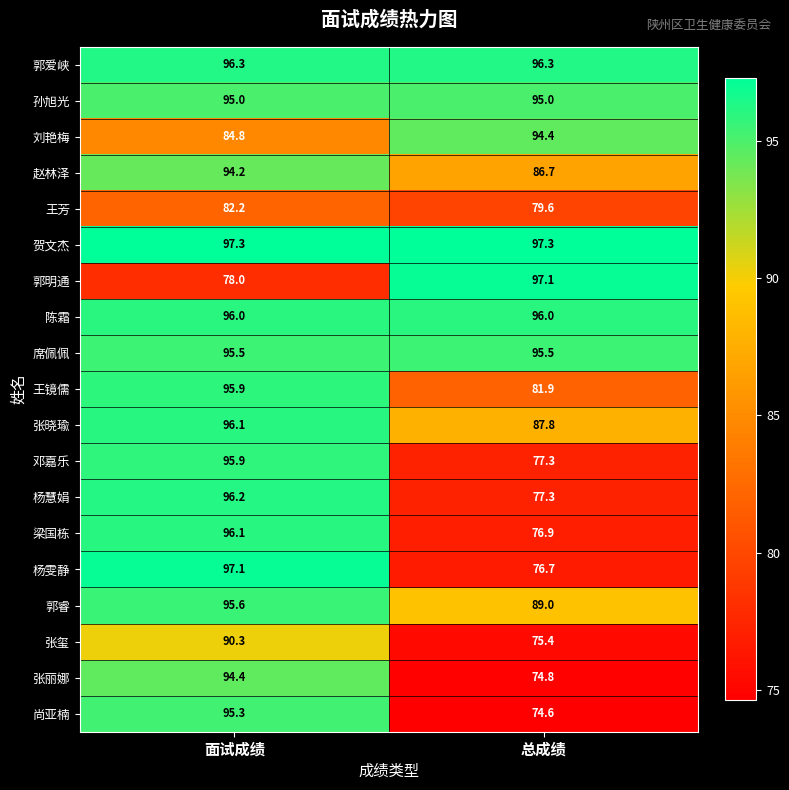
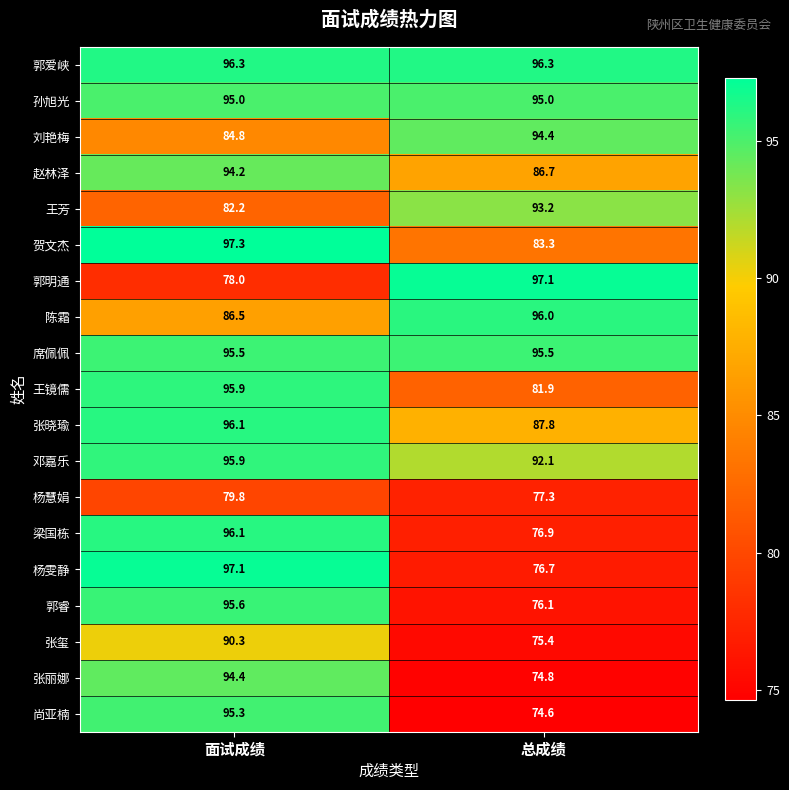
  {
    "郭爱峡": {
      "面试成绩": 96.3,
      "总成绩": 96.3
    },
    "孙旭光": {
      "面试成绩": 95.0,
      "总成绩": 95.0
    },
    "刘艳梅": {
      "面试成绩": 84.8,
      "总成绩": 94.4
    },
    "赵林泽": {
      "面试成绩": 94.2,
      "总成绩": 86.7
    },
    "王芳": {
      "面试成绩": 82.2,
-     "总成绩": 79.6
+     "总成绩": 93.2
    },
    "贺文杰": {
      "面试成绩": 97.3,
-     "总成绩": 97.3
+     "总成绩": 83.3
    },
    "郭明通": {
      "面试成绩": 78.0,
      "总成绩": 97.1
    },
    "陈霜": {
-     "面试成绩": 96.0,
+     "面试成绩": 86.5,
      "总成绩": 96.0
    },
    "席佩佩": {
      "面试成绩": 95.5,
      "总成绩": 95.5
    },
    "王镜儒": {
      "面试成绩": 95.9,
      "总成绩": 81.9
    },
    "张晓瑜": {
      "面试成绩": 96.1,
      "总成绩": 87.8
    },
    "邓嘉乐": {
      "面试成绩": 95.9,
-     "总成绩": 77.3
+     "总成绩": 92.1
    },
    "杨慧娟": {
-     "面试成绩": 96.2,
+     "面试成绩": 79.8,
      "总成绩": 77.3
    },
    "梁国栋": {
      "面试成绩": 96.1,
      "总成绩": 76.9
    },
    "杨雯静": {
      "面试成绩": 97.1,
      "总成绩": 76.7
    },
    "郭睿": {
      "面试成绩": 95.6,
-     "总成绩": 89.0
+     "总成绩": 76.1
    },
    "张玺": {
      "面试成绩": 90.3,
      "总成绩": 75.4
    },
    "张丽娜": {
      "面试成绩": 94.4,
      "总成绩": 74.8
    },
    "尚亚楠": {
      "面试成绩": 95.3,
      "总成绩": 74.6
    }
  }
